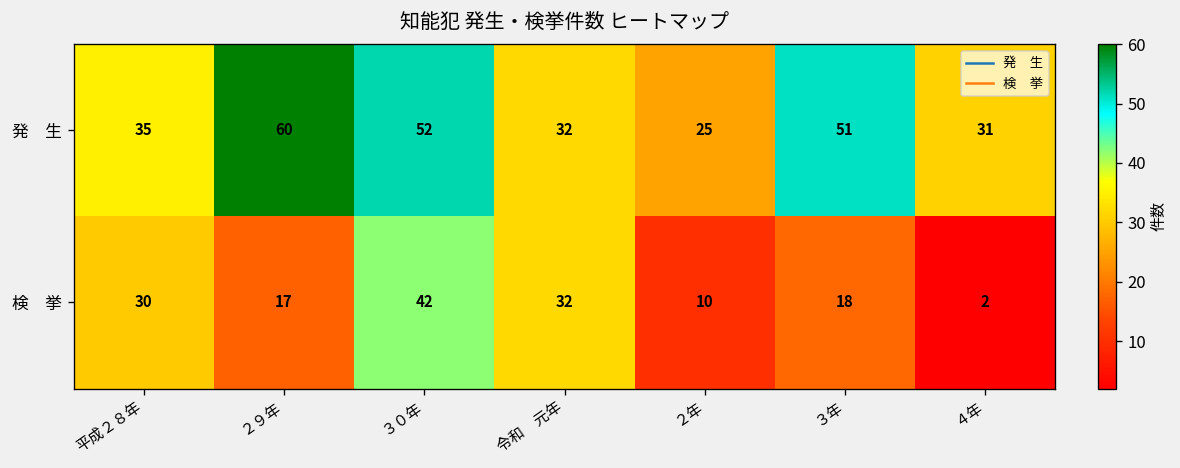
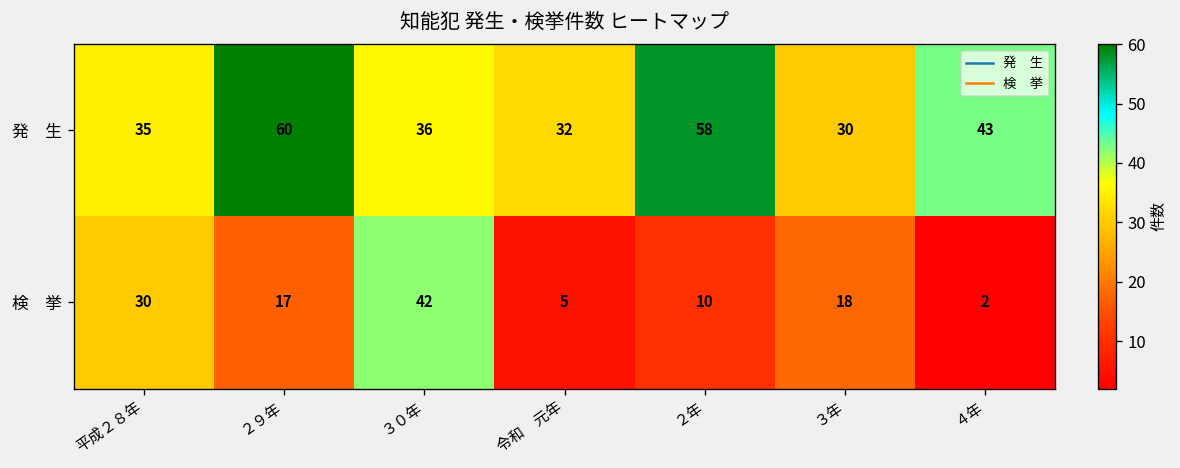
  {
    "発 生": {
      "平成２８年": 35,
      "２９年": 60,
-     "３０年": 52,
+     "３０年": 36,
      "令和 元年": 32,
-     "２年": 25,
-     "３年": 51,
-     "４年": 31
+     "２年": 58,
+     "３年": 30,
+     "４年": 43
    },
    "検 挙": {
      "平成２８年": 30,
      "２９年": 17,
      "３０年": 42,
-     "令和 元年": 32,
+     "令和 元年": 5,
      "２年": 10,
      "３年": 18,
      "４年": 2
    }
  }
